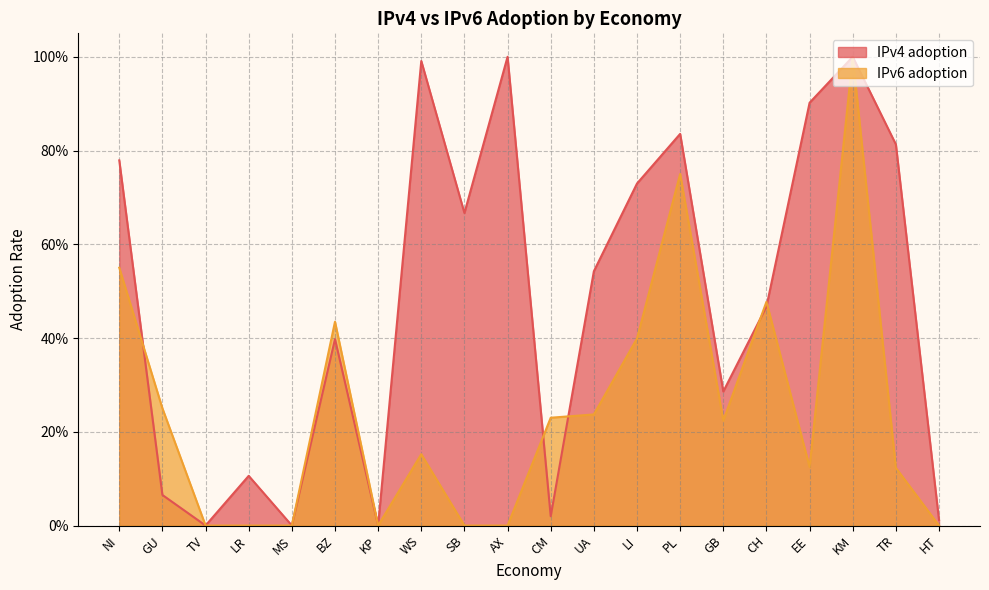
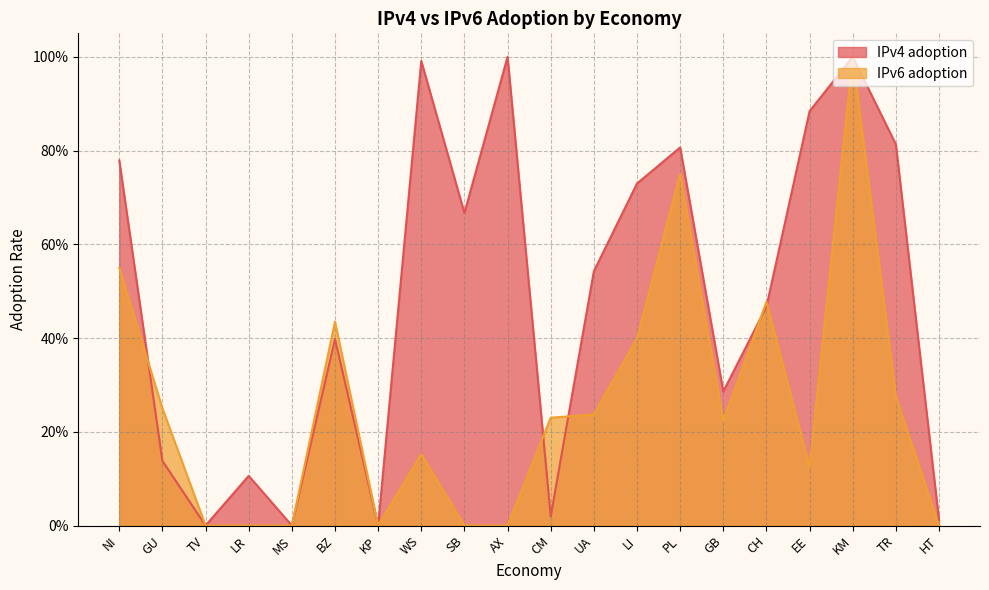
  {
    "IPv4 adoption": {
      "NI": "78%",
-     "GU": "7%",
+     "GU": "14%",
      "LR": "11%",
      "BZ": "40%",
      "WS": "99%",
      "SB": "67%",
      "AX": "100%",
      "CM": "2%",
      "UA": "54%",
      "LI": "73%",
-     "PL": "84%",
+     "PL": "81%",
      "GB": "29%",
      "CH": "47%",
-     "EE": "90%",
+     "EE": "88%",
      "TR": "81%",
      "HT": "1%"
    },
    "IPv6 adoption": {
      "NI": "55%",
      "GU": "25%",
      "LR": "0%",
      "BZ": "43%",
      "WS": "15%",
      "SB": "0%",
      "AX": "0%",
      "CM": "23%",
      "UA": "24%",
      "LI": "40%",
      "PL": "75%",
      "GB": "22%",
      "CH": "48%",
      "EE": "12%",
-     "TR": "12%",
+     "TR": "27%",
      "HT": "0%"
    }
  }
